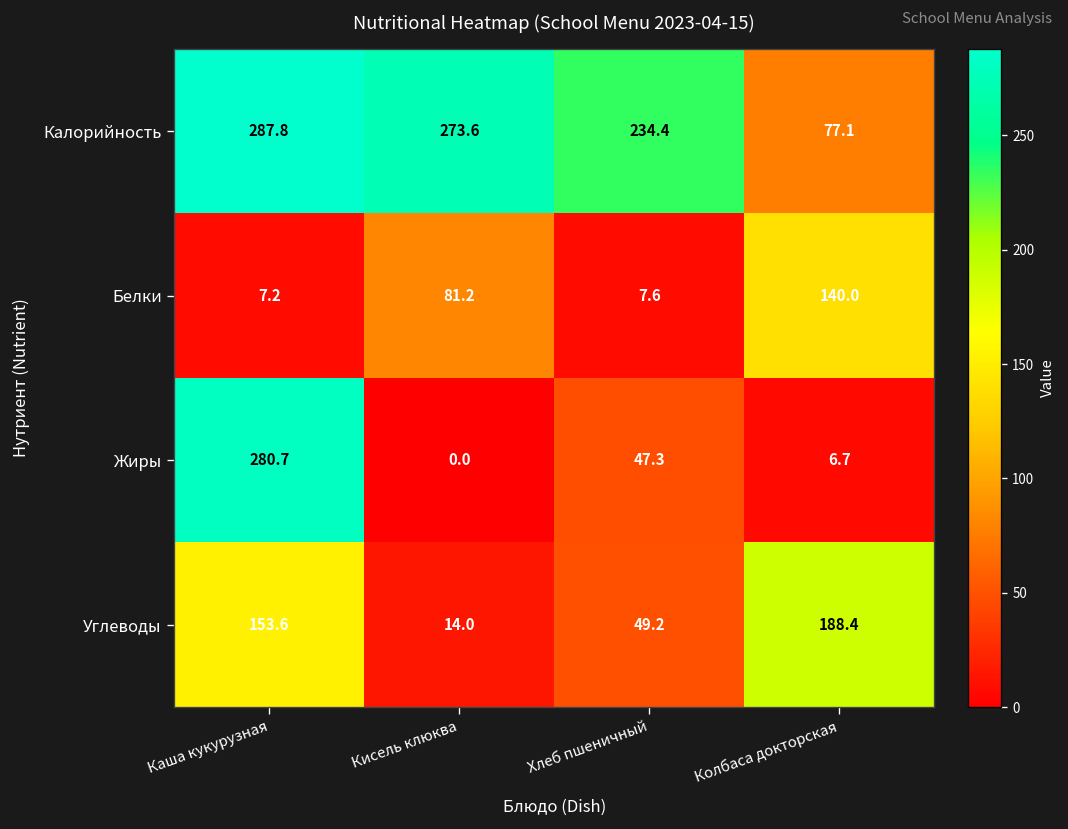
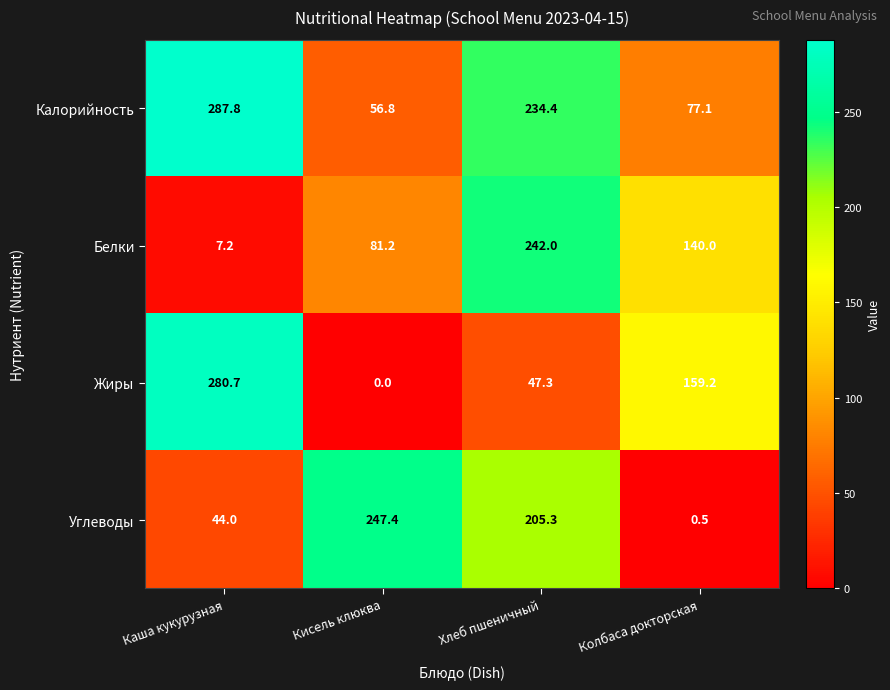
  {
    "Калорийность": {
      "Каша кукурузная": 287.8,
-     "Кисель клюква": 273.6,
+     "Кисель клюква": 56.8,
      "Хлеб пшеничный": 234.4,
      "Колбаса докторская": 77.1
    },
    "Белки": {
      "Каша кукурузная": 7.2,
      "Кисель клюква": 81.2,
-     "Хлеб пшеничный": 7.6,
+     "Хлеб пшеничный": 242.0,
      "Колбаса докторская": 140.0
    },
    "Жиры": {
      "Каша кукурузная": 280.7,
      "Кисель клюква": 0.0,
      "Хлеб пшеничный": 47.3,
-     "Колбаса докторская": 6.7
+     "Колбаса докторская": 159.2
    },
    "Углеводы": {
-     "Каша кукурузная": 153.6,
-     "Кисель клюква": 14.0,
-     "Хлеб пшеничный": 49.2,
-     "Колбаса докторская": 188.4
+     "Каша кукурузная": 44.0,
+     "Кисель клюква": 247.4,
+     "Хлеб пшеничный": 205.3,
+     "Колбаса докторская": 0.5
    }
  }
